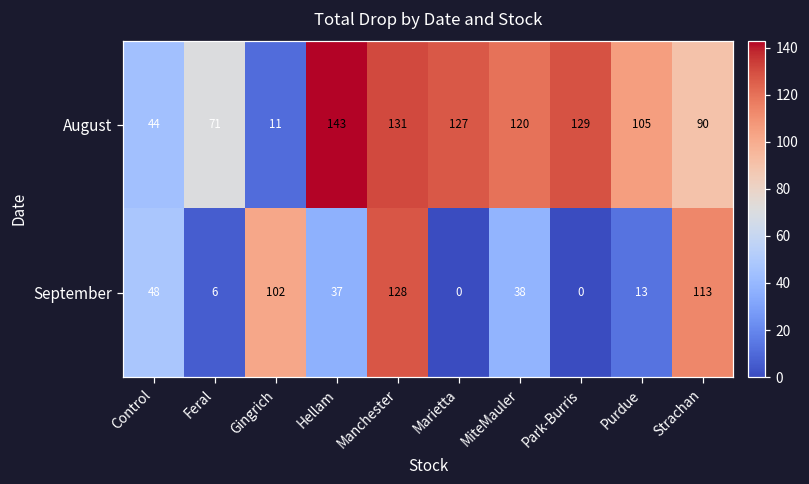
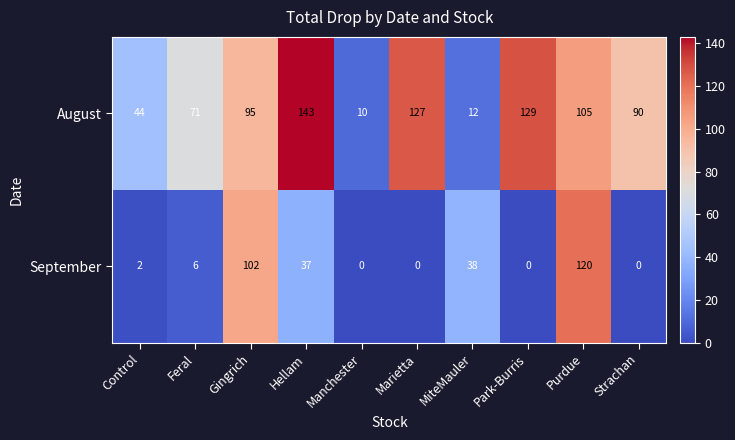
  {
    "August": {
      "Control": 44,
-     "Gingrich": 11,
+     "Gingrich": 95,
      "Hellam": 143,
-     "Manchester": 131,
+     "Manchester": 10,
      "Marietta": 127,
-     "MiteMauler": 120,
+     "MiteMauler": 12,
      "Park-Burris": 129,
      "Purdue": 105,
      "Strachan": 90
    },
    "September": {
-     "Control": 48,
+     "Control": 2,
      "Feral": 6,
      "Gingrich": 102,
      "Hellam": 37,
-     "Manchester": 128,
+     "Manchester": 0,
      "Marietta": 0,
      "MiteMauler": 38,
      "Park-Burris": 0,
-     "Purdue": 13,
-     "Strachan": 113
+     "Purdue": 120,
+     "Strachan": 0
    }
  }
